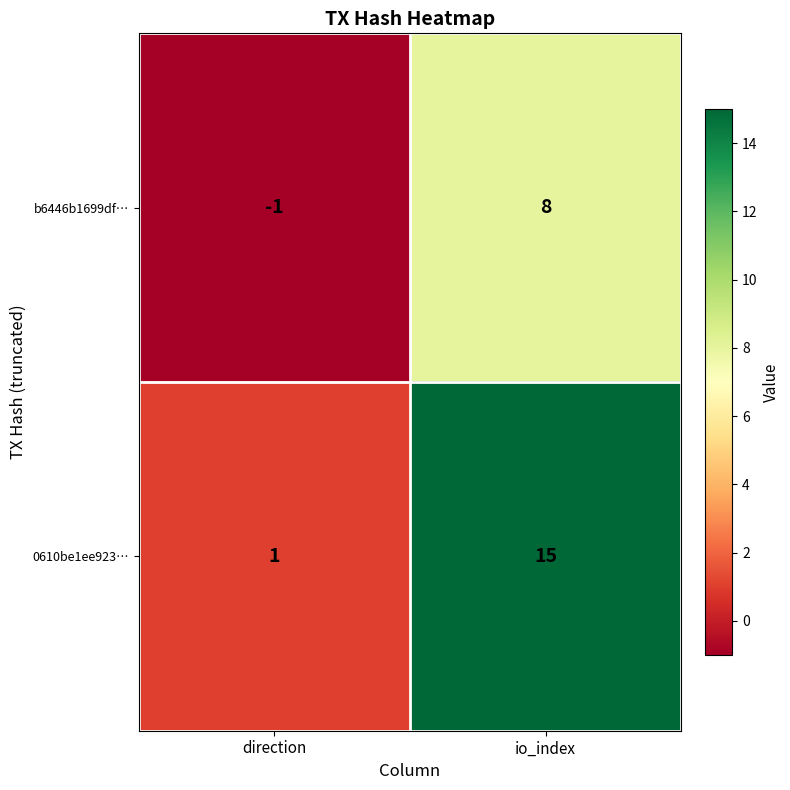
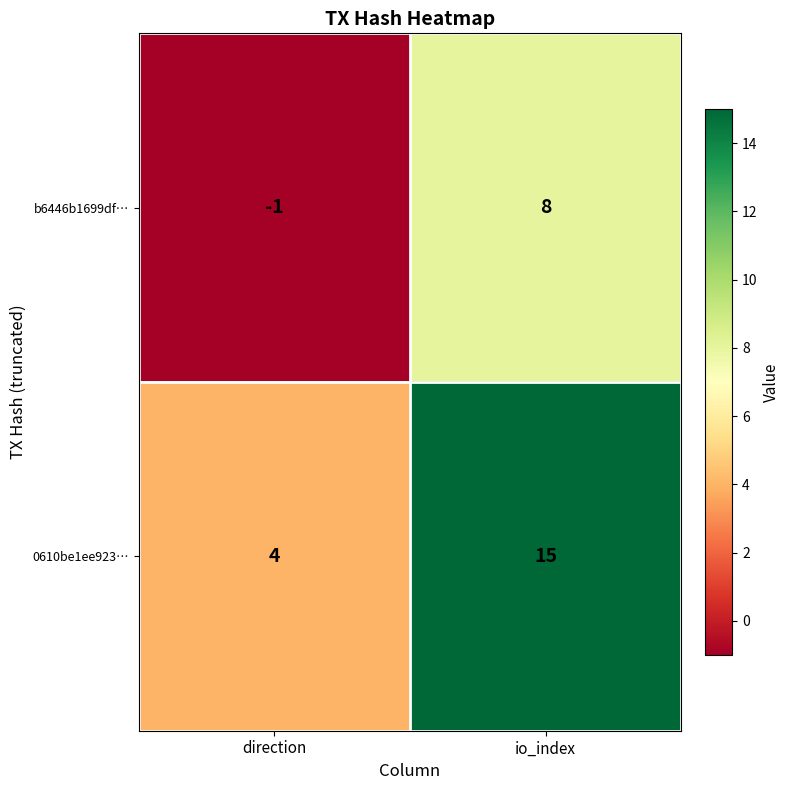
  {
    "b6446b1699df…": {
      "direction": -1,
      "io_index": 8
    },
    "0610be1ee923…": {
-     "direction": 1,
+     "direction": 4,
      "io_index": 15
    }
  }
